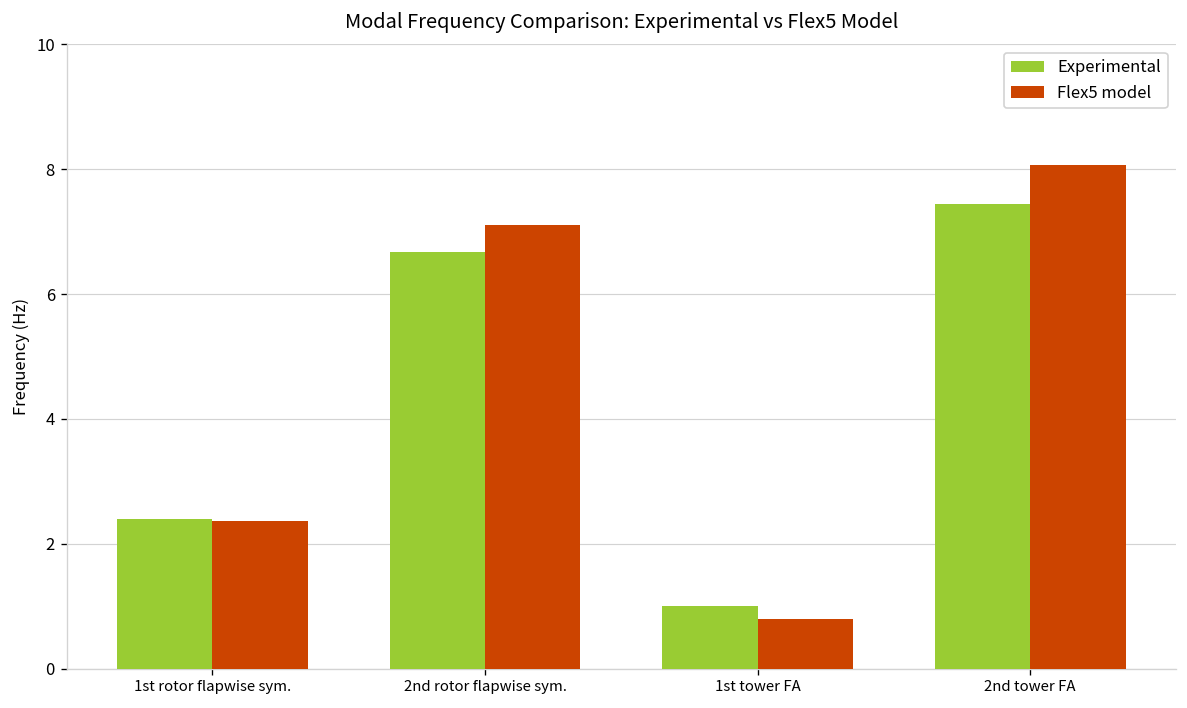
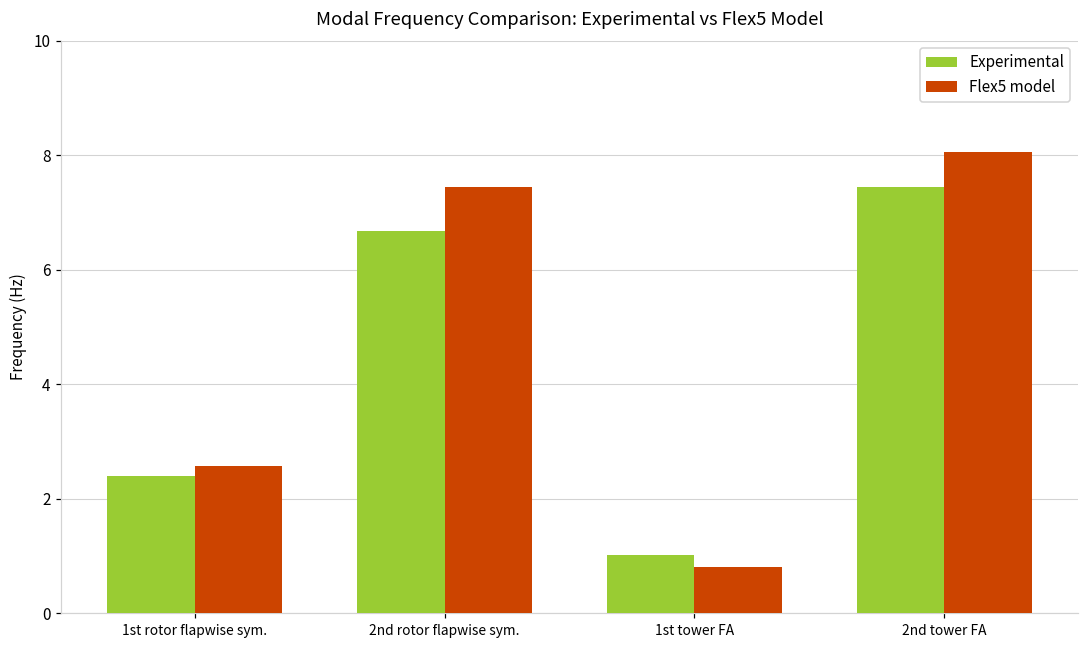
  {
    "Experimental": {
      "1st rotor flapwise sym.": 2.4,
      "2nd rotor flapwise sym.": 6.7,
      "1st tower FA": 1.0,
      "2nd tower FA": 7.5
    },
    "Flex5 model": {
-     "1st rotor flapwise sym.": 2.4,
-     "2nd rotor flapwise sym.": 7.1,
+     "1st rotor flapwise sym.": 2.6,
+     "2nd rotor flapwise sym.": 7.4,
      "1st tower FA": 0.8,
      "2nd tower FA": 8.1
    }
  }
